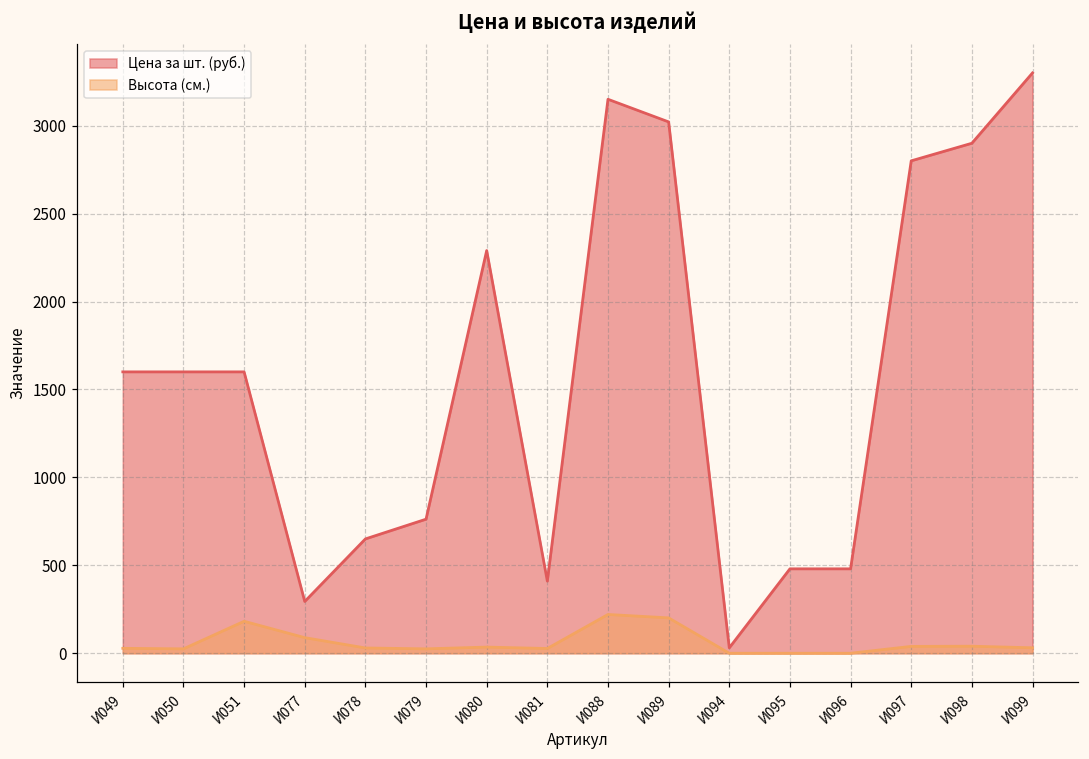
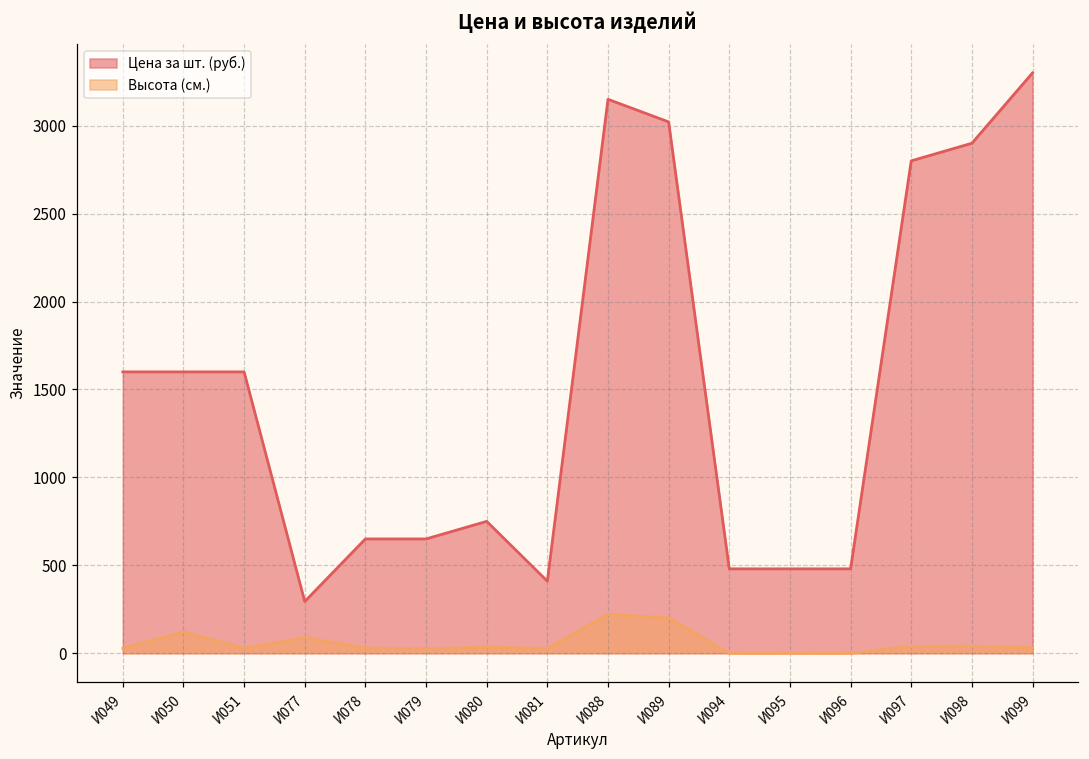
  {
    "Цена за шт. (руб.)": {
      "И049": 1600,
      "И050": 1600,
      "И051": 1600,
      "И077": 290,
      "И078": 650,
-     "И079": 760,
-     "И080": 2290,
+     "И079": 650,
+     "И080": 750,
      "И081": 410,
      "И088": 3150,
      "И089": 3020,
-     "И094": 30,
+     "И094": 480,
      "И095": 480,
      "И096": 480,
      "И097": 2800,
      "И098": 2900,
      "И099": 3300
    },
    "Высота (см.)": {
      "И049": 30,
-     "И050": 30,
-     "И051": 180,
+     "И050": 120,
+     "И051": 30,
      "И077": 90,
      "И078": 30,
      "И079": 30,
      "И080": 40,
      "И081": 30,
      "И088": 220,
      "И089": 200,
      "И094": 0,
      "И095": 0,
      "И096": 0,
      "И097": 40,
      "И098": 40,
      "И099": 30
    }
  }
